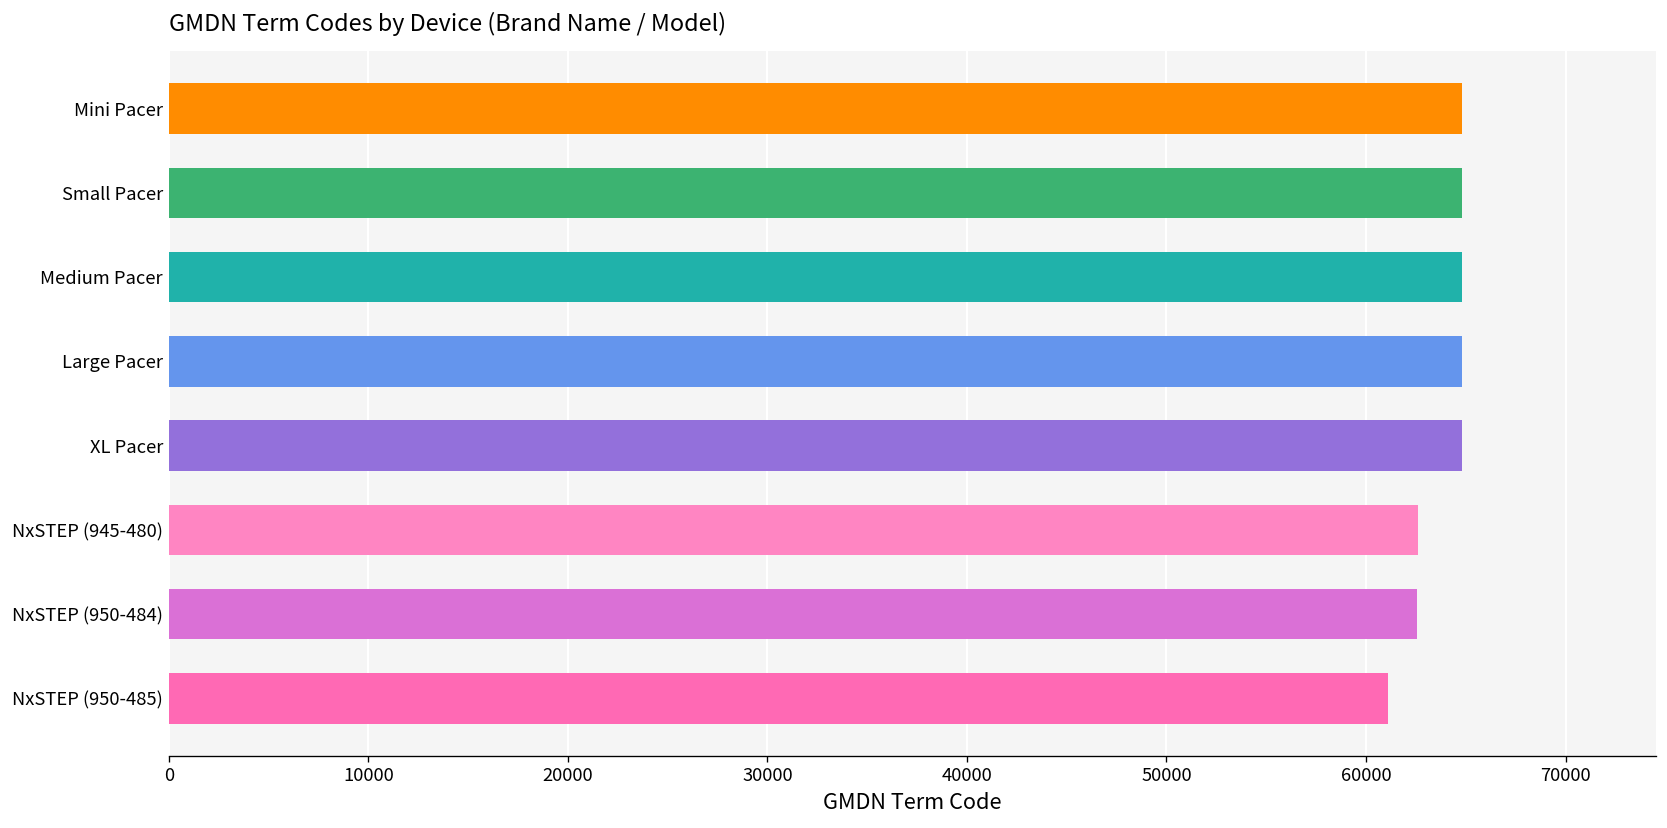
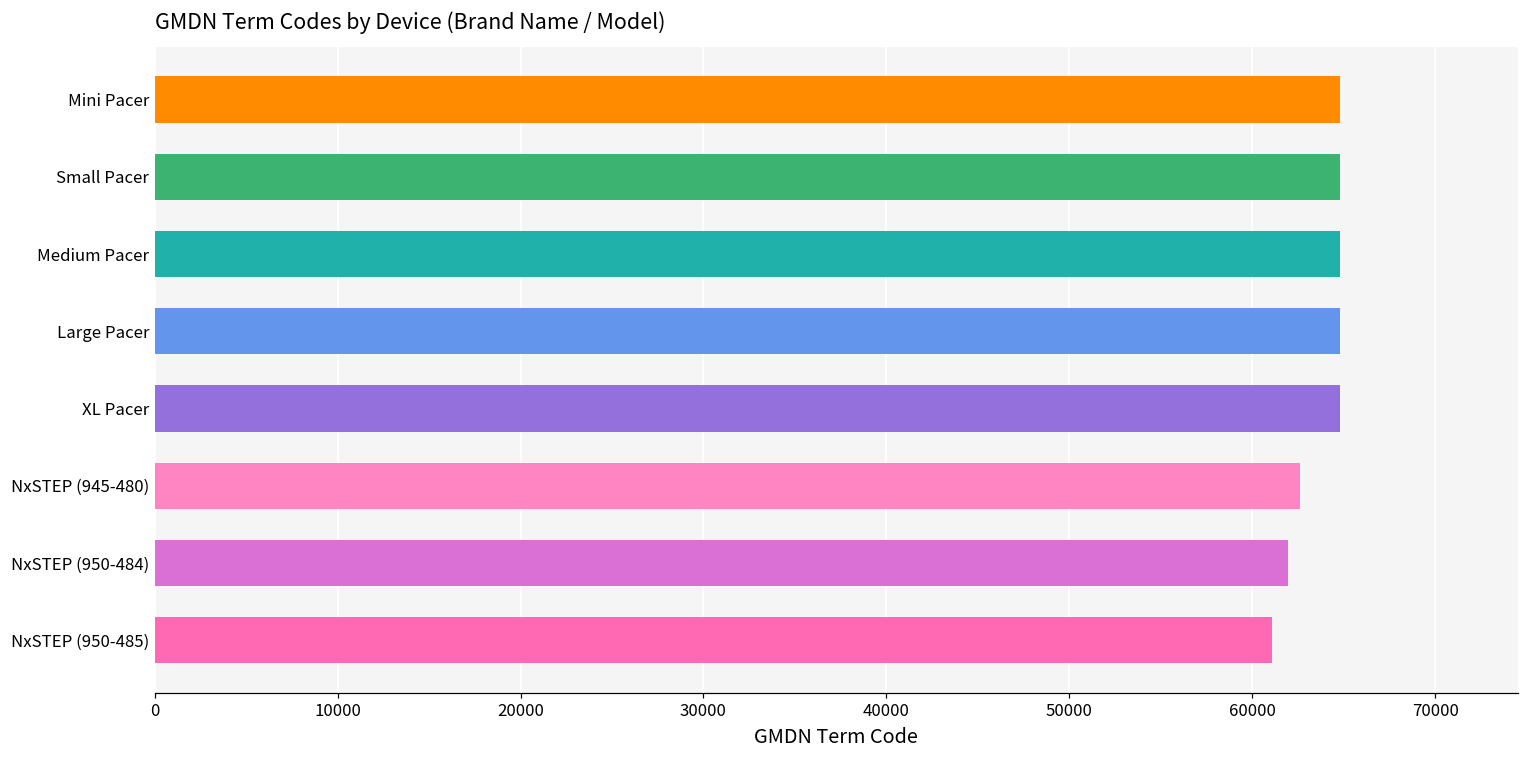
  {
    "Mini Pacer": 64800,
    "Small Pacer": 64800,
    "Medium Pacer": 64800,
    "Large Pacer": 64800,
    "XL Pacer": 64800,
    "NxSTEP (945-480)": 62600,
-   "NxSTEP (950-484)": 62600,
+   "NxSTEP (950-484)": 61900,
    "NxSTEP (950-485)": 61100
  }
